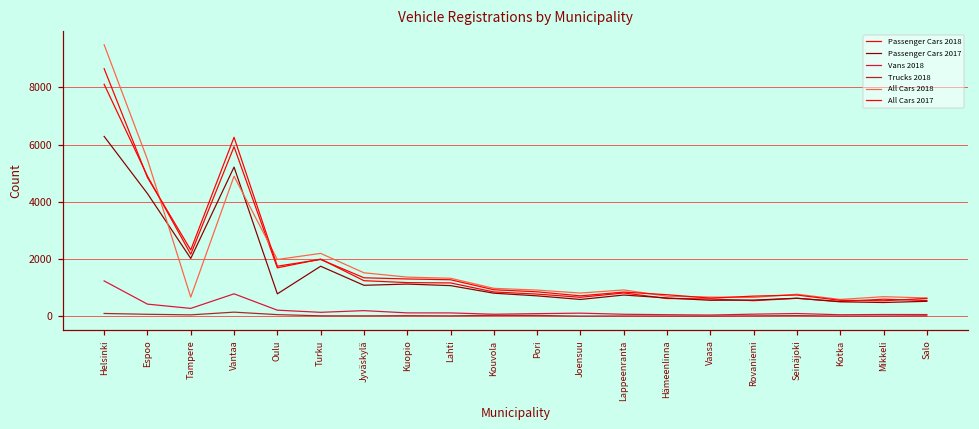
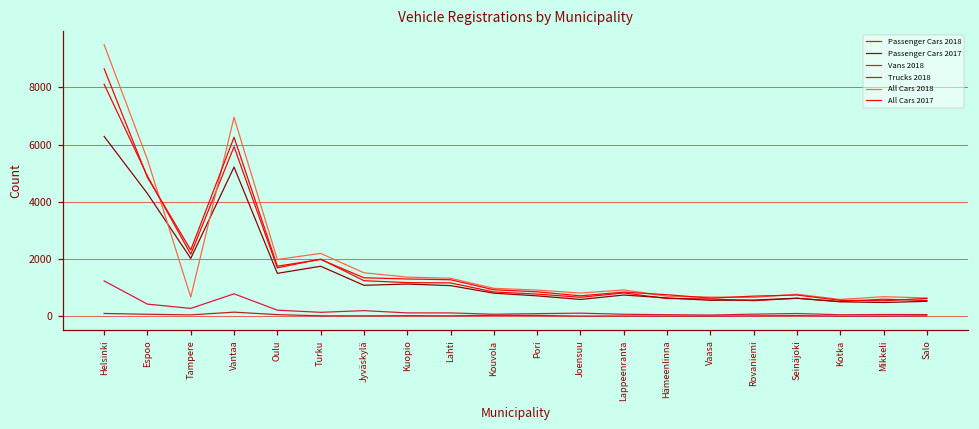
  {
    "Passenger Cars 2017": {
      "Helsinki": 6300,
      "Espoo": 4300,
      "Tampere": 2000,
      "Vantaa": 5200,
-     "Oulu": 800,
+     "Oulu": 1500,
      "Turku": 1800,
      "Jyväskylä": 1100
    },
    "All Cars 2018": {
      "Helsinki": 9500,
      "Espoo": 5500,
      "Tampere": 700,
-     "Vantaa": 4900,
+     "Vantaa": 7000,
      "Oulu": 2000,
      "Turku": 2200,
      "Jyväskylä": 1500
    }
  }
